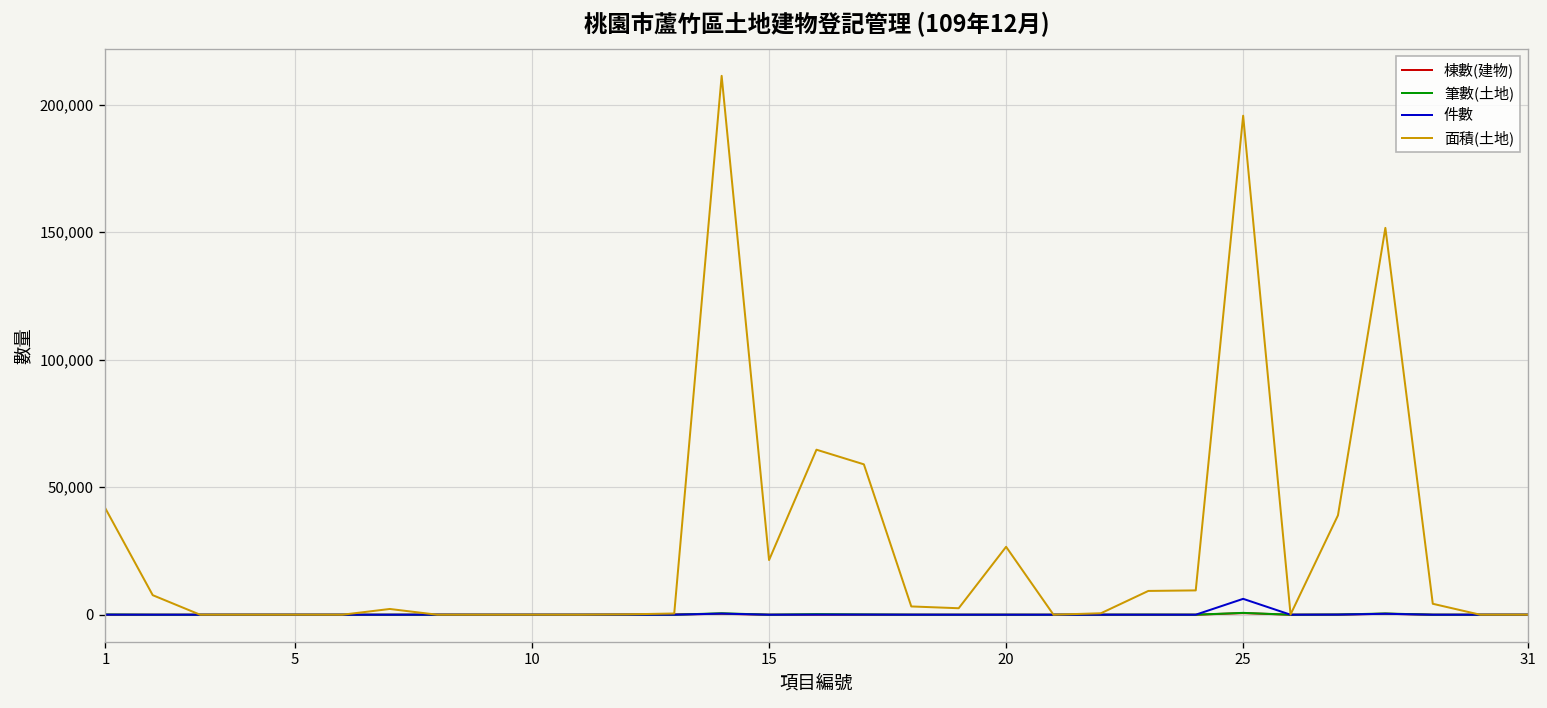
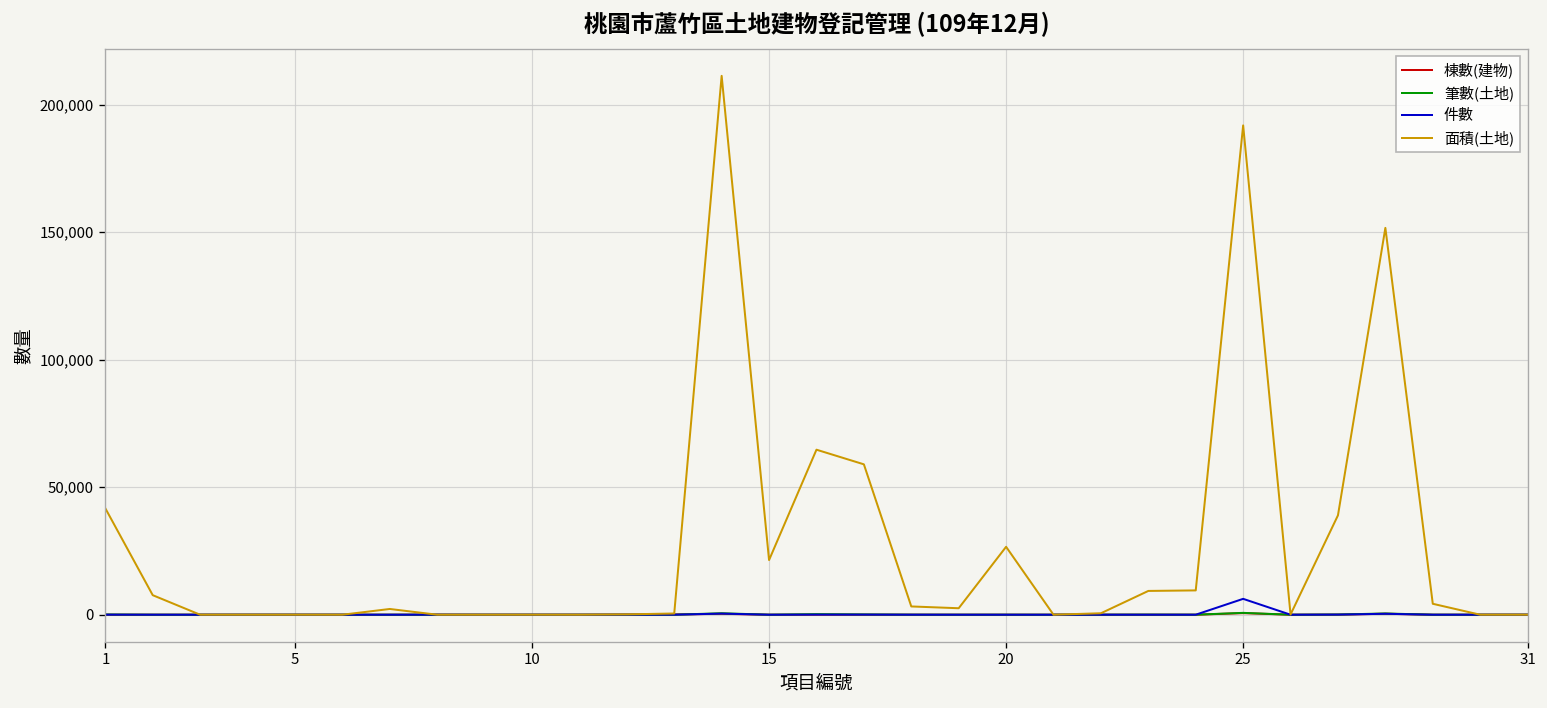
  {
    "件數": {
      "25": "6,000"
    },
    "面積(土地)": {
      "1": "42,000",
      "15": "21,000",
      "20": "27,000",
-     "25": "196,000"
+     "25": "192,000"
    }
  }
